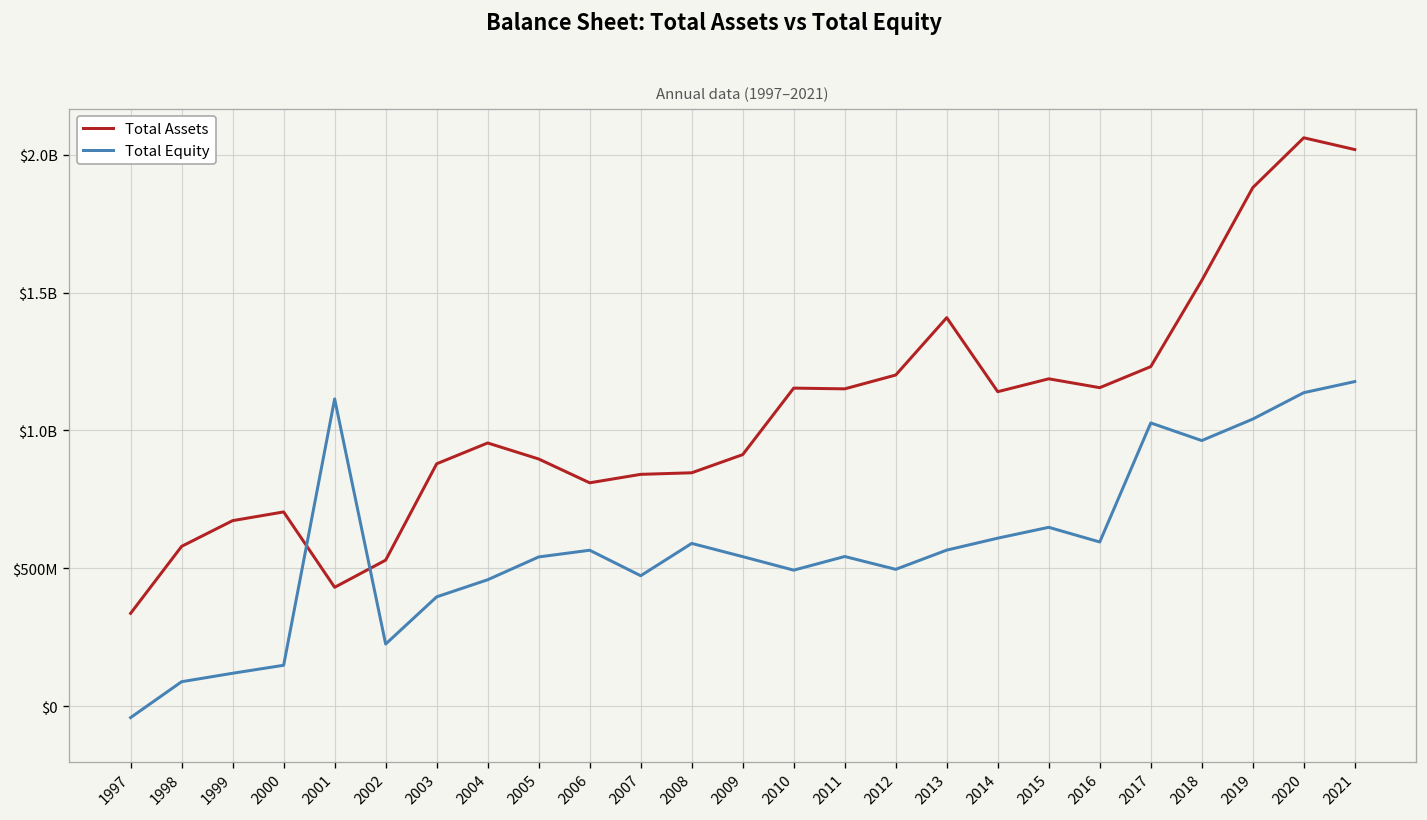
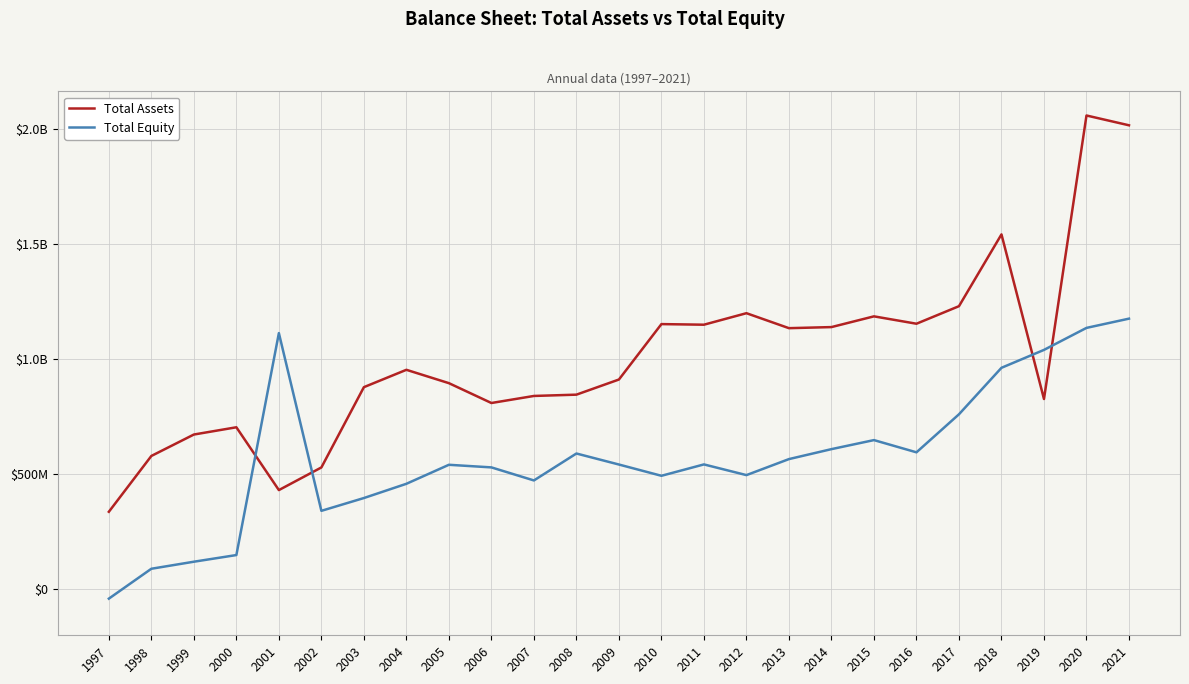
  {
    "Total Assets": {
      "1997": "$340000000",
      "1998": "$580000000",
      "1999": "$670000000",
      "2000": "$700000000",
      "2001": "$430000000",
      "2002": "$530000000",
      "2003": "$880000000",
      "2004": "$950000000",
      "2005": "$900000000",
      "2006": "$810000000",
      "2007": "$840000000",
      "2008": "$850000000",
      "2009": "$910000000",
      "2010": "$1150000000",
      "2011": "$1150000000",
      "2012": "$1200000000",
-     "2013": "$1410000000",
+     "2013": "$1140000000",
      "2014": "$1140000000",
      "2015": "$1190000000",
      "2016": "$1160000000",
      "2017": "$1230000000",
      "2018": "$1540000000",
-     "2019": "$1880000000",
+     "2019": "$830000000",
      "2020": "$2060000000",
      "2021": "$2020000000"
    },
    "Total Equity": {
      "1997": "$-40000000",
      "1998": "$90000000",
      "1999": "$120000000",
      "2000": "$150000000",
      "2001": "$1110000000",
-     "2002": "$230000000",
+     "2002": "$340000000",
      "2003": "$400000000",
      "2004": "$460000000",
      "2005": "$540000000",
-     "2006": "$570000000",
+     "2006": "$530000000",
      "2007": "$470000000",
      "2008": "$590000000",
      "2009": "$540000000",
      "2010": "$490000000",
      "2011": "$540000000",
      "2012": "$500000000",
      "2013": "$570000000",
      "2014": "$610000000",
      "2015": "$650000000",
      "2016": "$600000000",
-     "2017": "$1030000000",
+     "2017": "$760000000",
      "2018": "$960000000",
      "2019": "$1040000000",
      "2020": "$1140000000",
      "2021": "$1180000000"
    }
  }
